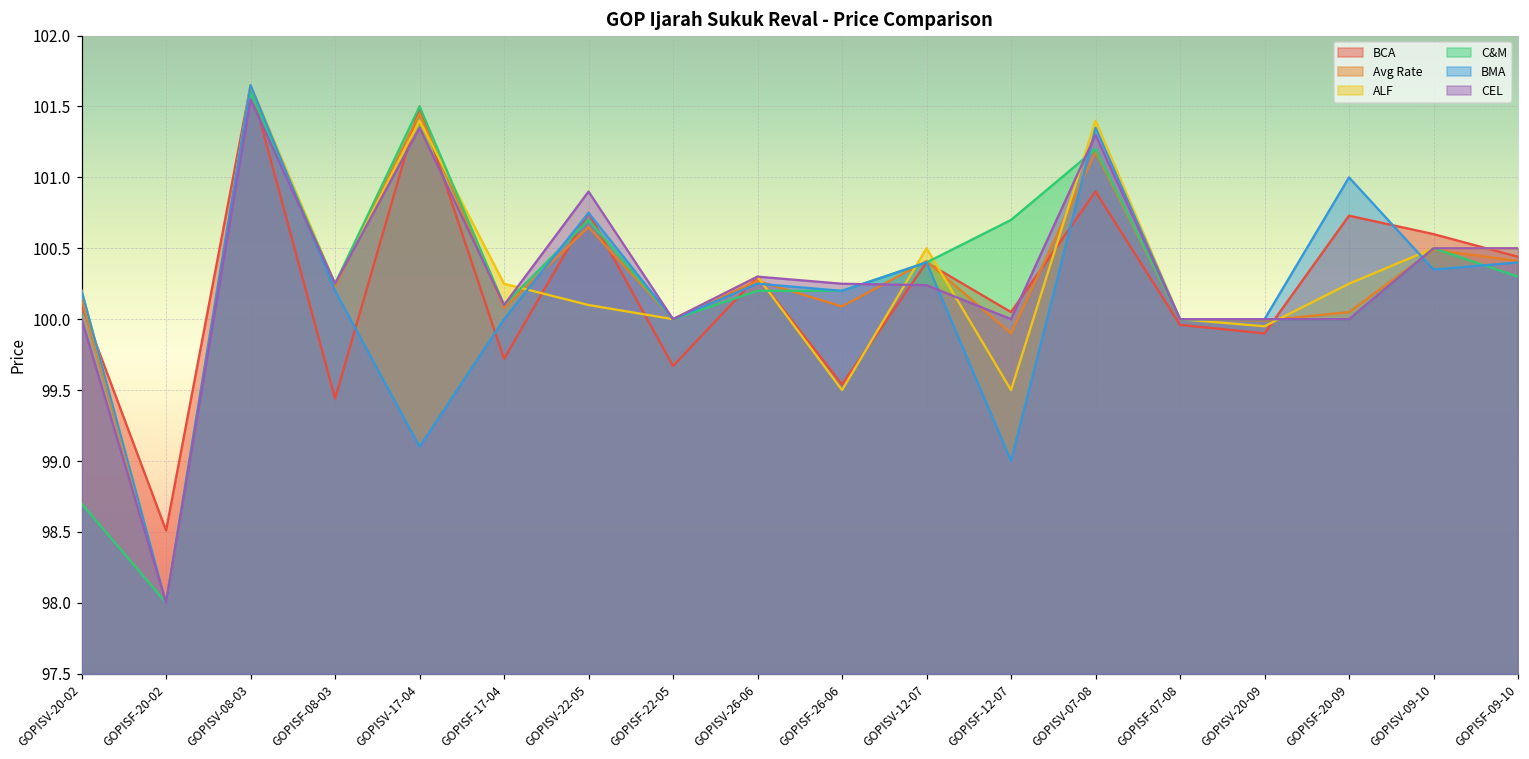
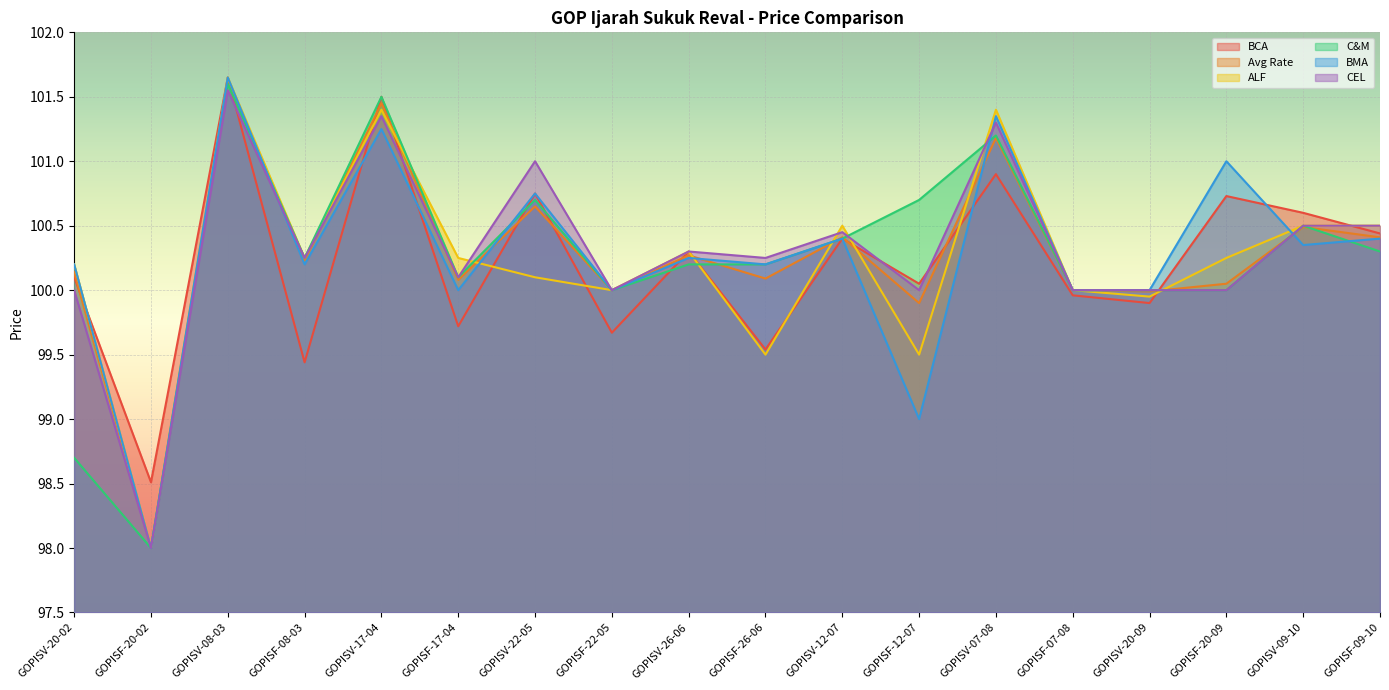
  {
    "C&M": {
      "GOPISV-20-02": 98.70,
      "GOPISV-08-03": 101.60,
      "GOPISV-22-05": 100.70,
      "GOPISV-26-06": 100.20,
      "GOPISF-12-07": 100.70,
      "GOPISF-09-10": 100.30
    },
    "BMA": {
      "GOPISF-08-03": 100.20,
-     "GOPISV-17-04": 99.10,
+     "GOPISV-17-04": 101.25,
      "GOPISF-17-04": 100.00,
      "GOPISF-12-07": 99.00,
      "GOPISV-07-08": 101.35,
      "GOPISF-20-09": 101.00,
      "GOPISV-09-10": 100.35
    },
    "CEL": {
      "GOPISV-20-02": 100.00,
      "GOPISV-08-03": 101.55,
      "GOPISV-17-04": 101.35,
-     "GOPISV-22-05": 100.9,
+     "GOPISV-22-05": 101.0,
      "GOPISF-26-06": 100.25,
-     "GOPISV-12-07": 100.24,
+     "GOPISV-12-07": 100.45,
      "GOPISF-12-07": 100.00,
      "GOPISV-07-08": 101.30
    }
  }
